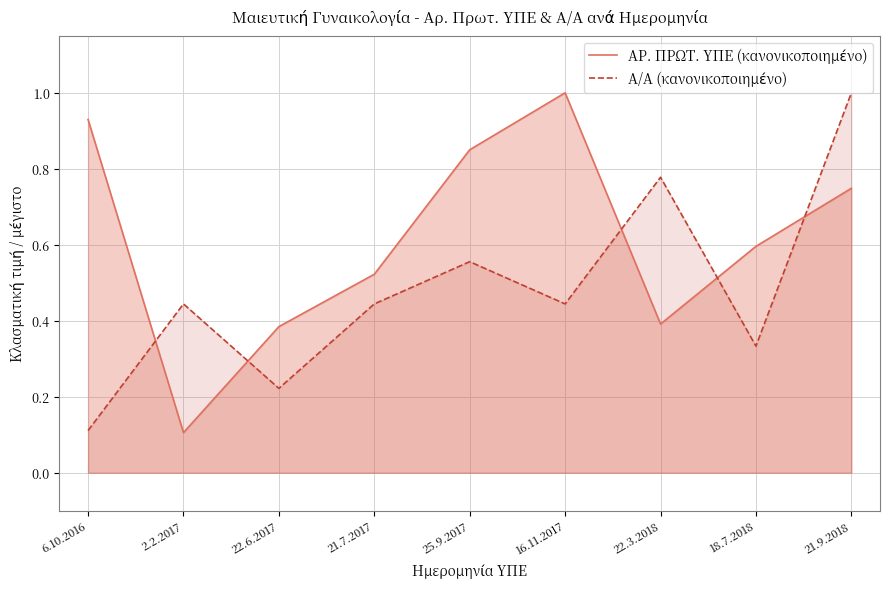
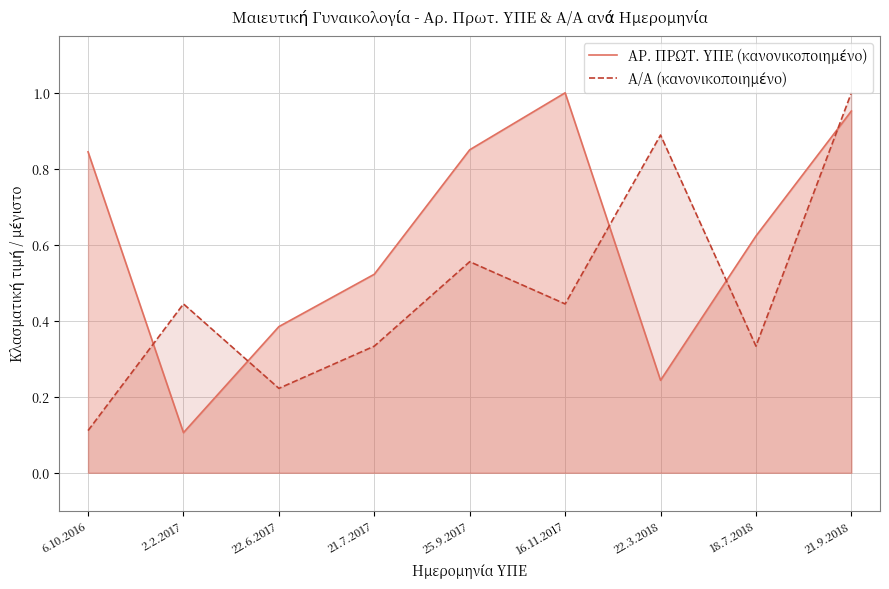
  {
    "ΑΡ. ΠΡΩΤ. ΥΠΕ (κανονικοποιημένο)": {
-     "6.10.2016": 0.93,
+     "6.10.2016": 0.84,
      "2.2.2017": 0.11,
      "22.6.2017": 0.38,
      "21.7.2017": 0.52,
      "25.9.2017": 0.85,
      "16.11.2017": 1.00,
-     "22.3.2018": 0.39,
-     "18.7.2018": 0.60,
-     "21.9.2018": 0.75
+     "22.3.2018": 0.24,
+     "18.7.2018": 0.62,
+     "21.9.2018": 0.95
    },
    "Α/Α (κανονικοποιημένο)": {
      "6.10.2016": 0.11,
      "2.2.2017": 0.44,
      "22.6.2017": 0.22,
-     "21.7.2017": 0.44,
+     "21.7.2017": 0.33,
      "25.9.2017": 0.56,
      "16.11.2017": 0.44,
-     "22.3.2018": 0.78,
+     "22.3.2018": 0.89,
      "18.7.2018": 0.33,
      "21.9.2018": 1.00
    }
  }
